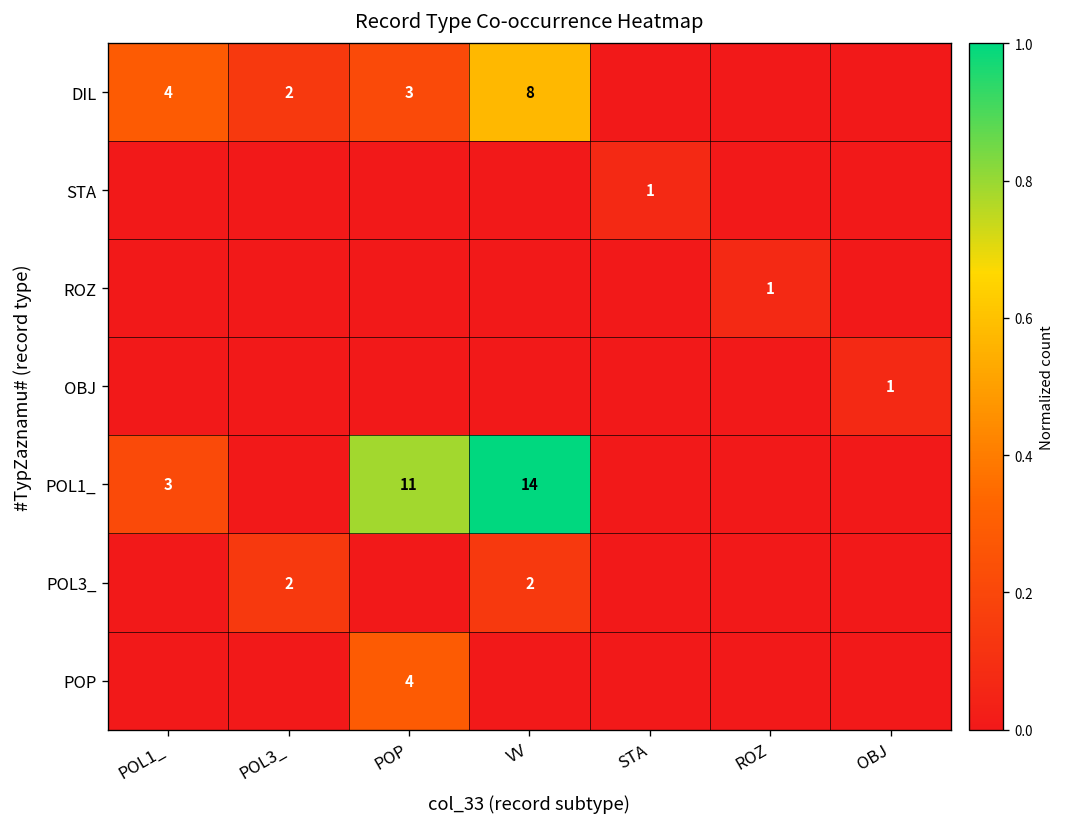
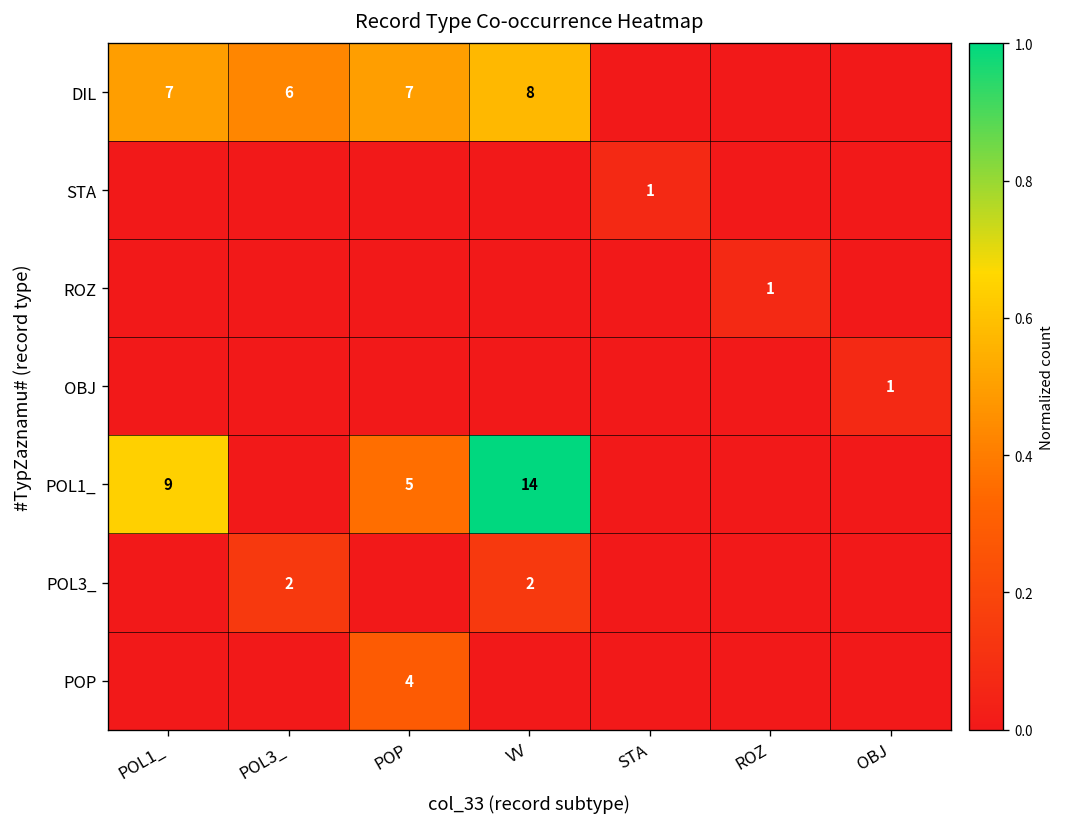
  {
    "DIL": {
-     "POL1_": 4,
-     "POL3_": 2,
-     "POP": 3,
+     "POL1_": 7,
+     "POL3_": 6,
+     "POP": 7,
      "VV": 8
    },
    "STA": {
      "STA": 1
    },
    "ROZ": {
      "ROZ": 1
    },
    "OBJ": {
      "OBJ": 1
    },
    "POL1_": {
-     "POL1_": 3,
-     "POP": 11,
+     "POL1_": 9,
+     "POP": 5,
      "VV": 14
    },
    "POL3_": {
      "POL3_": 2,
      "VV": 2
    },
    "POP": {
      "POP": 4
    }
  }
